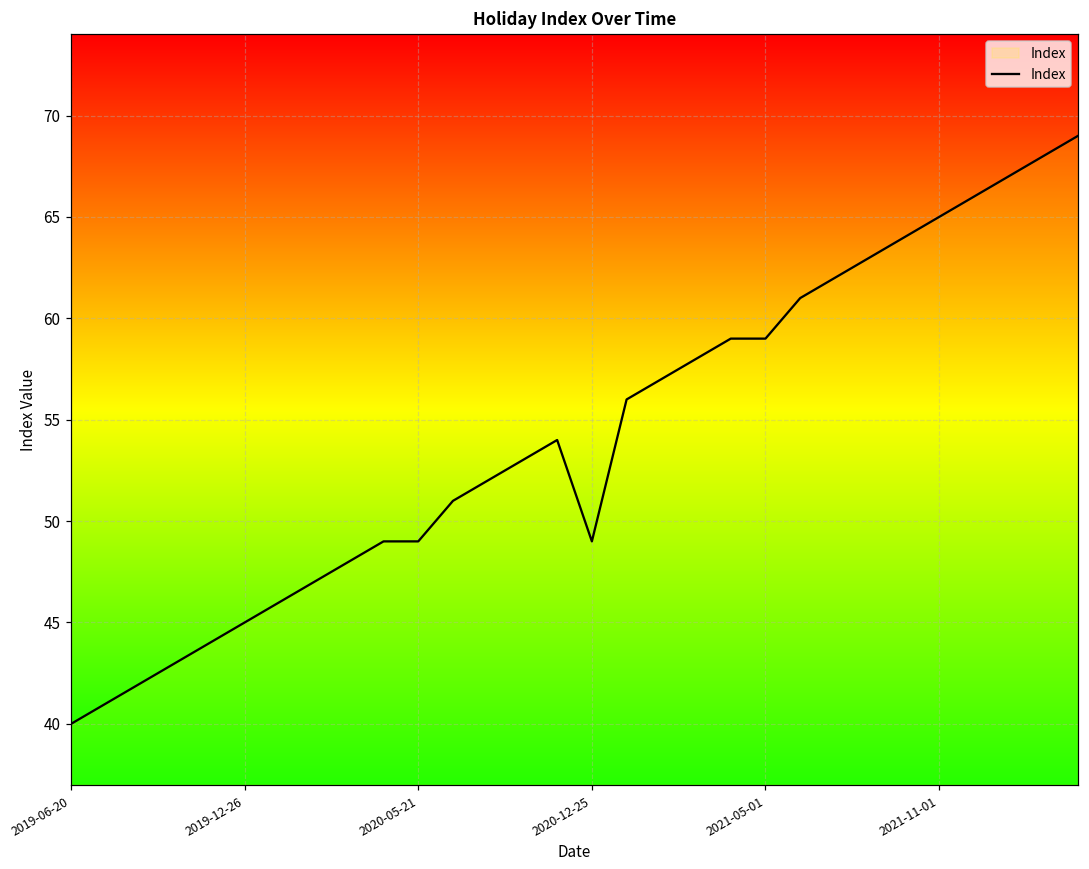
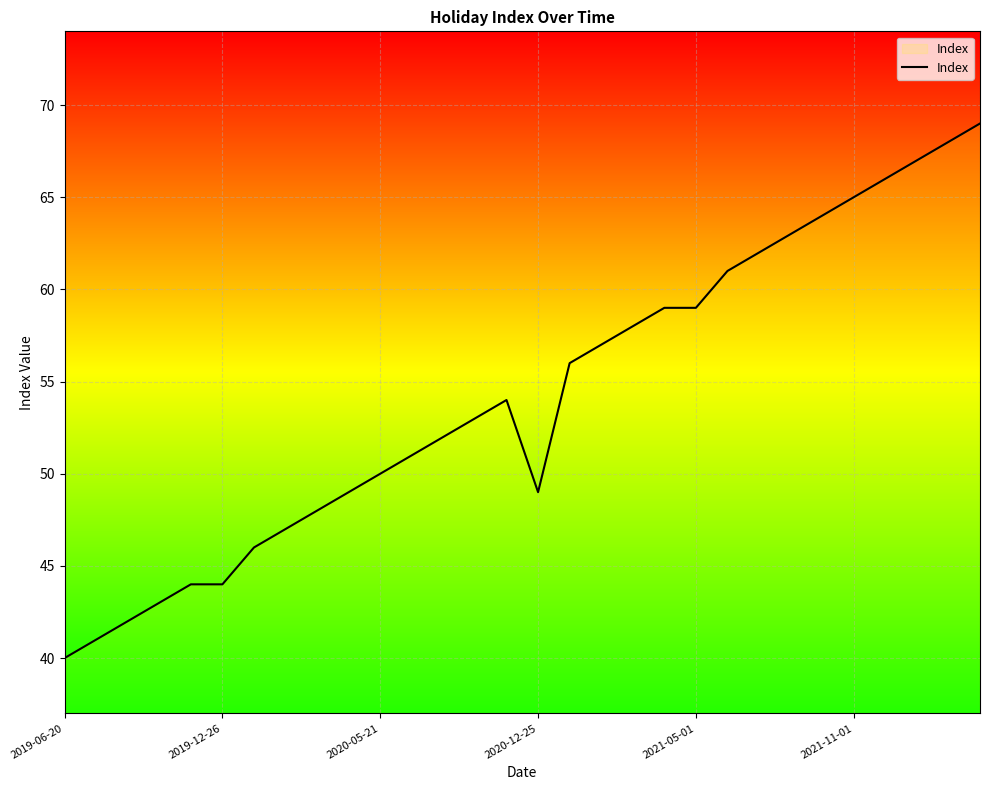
  {
    "2019-06-20": 40,
-   "2019-12-26": 45,
-   "2020-05-21": 49,
+   "2019-12-26": 44,
+   "2020-05-21": 50,
    "2020-12-25": 49,
    "2021-05-01": 59,
    "2021-11-01": 65
  }
